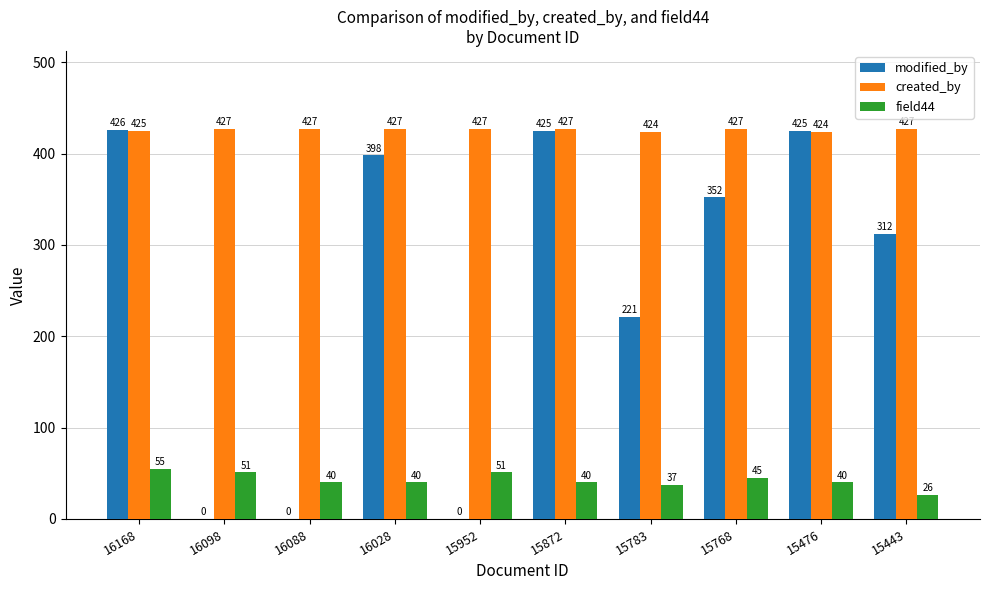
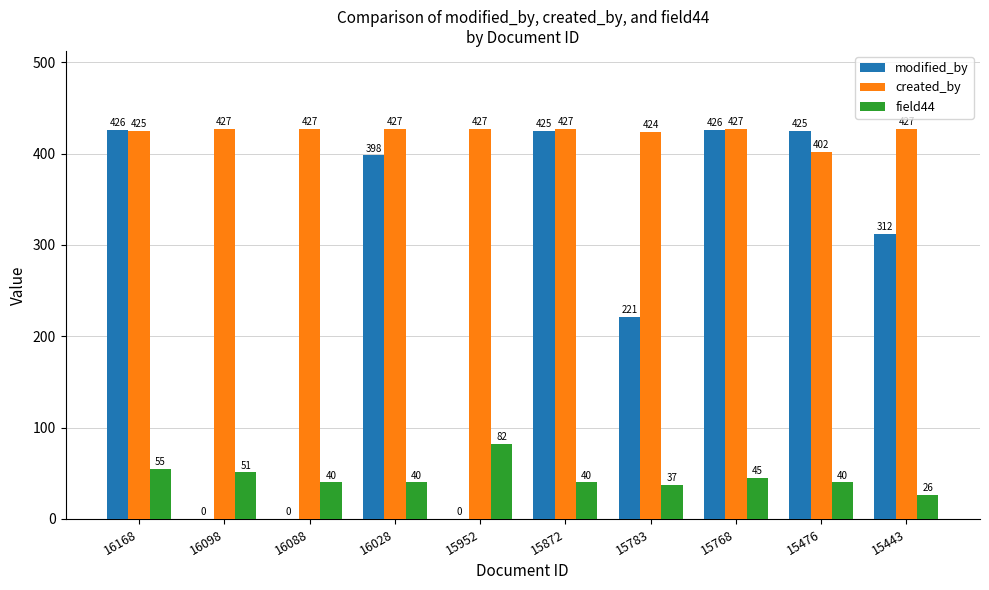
  {
    "modified_by": {
      "16168": 426,
      "16098": 0,
      "16088": 0,
      "16028": 398,
      "15952": 0,
      "15872": 425,
      "15783": 221,
-     "15768": 352,
+     "15768": 426,
      "15476": 425,
      "15443": 312
    },
    "created_by": {
      "16168": 425,
      "16098": 427,
      "16088": 427,
      "16028": 427,
      "15952": 427,
      "15872": 427,
      "15783": 424,
      "15768": 427,
-     "15476": 424
+     "15476": 402
    },
    "field44": {
      "16168": 55,
      "16098": 51,
      "16088": 40,
      "16028": 40,
-     "15952": 51,
+     "15952": 82,
      "15872": 40,
      "15783": 37,
      "15768": 45,
      "15476": 40,
      "15443": 26
    }
  }
